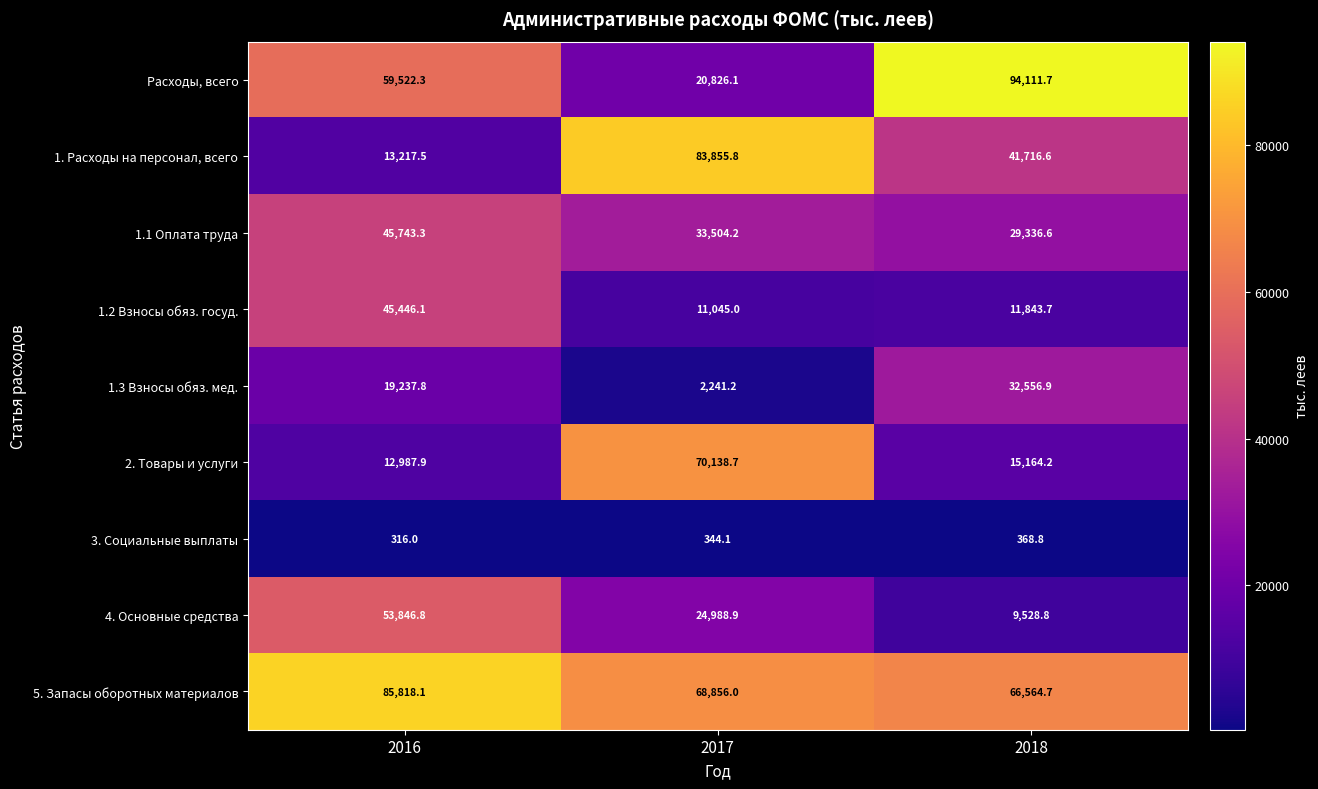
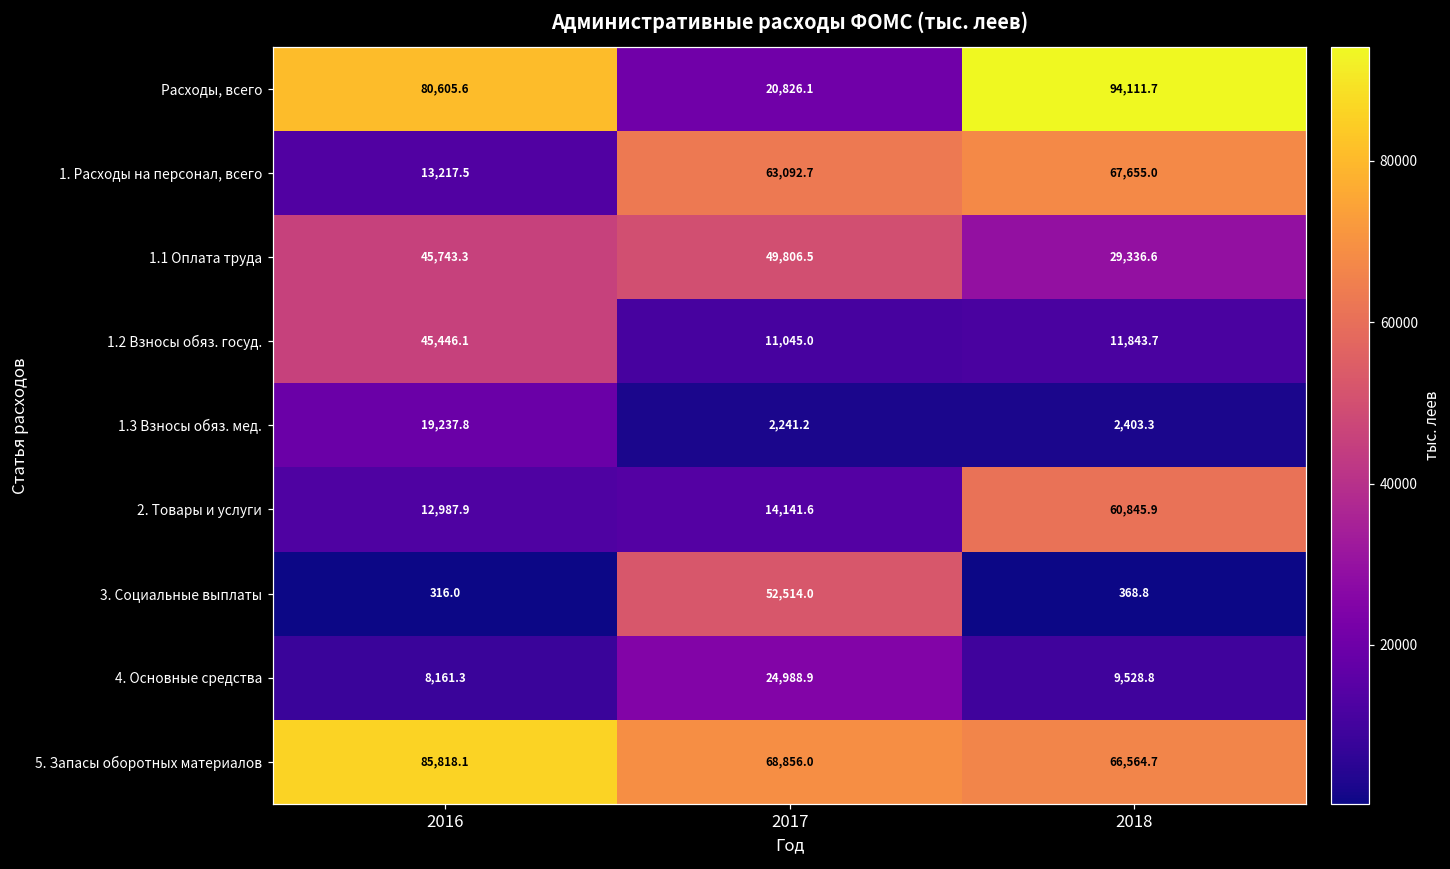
  {
    "Расходы, всего": {
-     "2016": "59,522.3",
+     "2016": "80,605.6",
      "2017": "20,826.1",
      "2018": "94,111.7"
    },
    "1. Расходы на персонал, всего": {
      "2016": "13,217.5",
-     "2017": "83,855.8",
-     "2018": "41,716.6"
+     "2017": "63,092.7",
+     "2018": "67,655.0"
    },
    "1.1 Оплата труда": {
      "2016": "45,743.3",
-     "2017": "33,504.2",
+     "2017": "49,806.5",
      "2018": "29,336.6"
    },
    "1.2 Взносы обяз. госуд.": {
      "2016": "45,446.1",
      "2017": "11,045.0",
      "2018": "11,843.7"
    },
    "1.3 Взносы обяз. мед.": {
      "2016": "19,237.8",
      "2017": "2,241.2",
-     "2018": "32,556.9"
+     "2018": "2,403.3"
    },
    "2. Товары и услуги": {
      "2016": "12,987.9",
-     "2017": "70,138.7",
-     "2018": "15,164.2"
+     "2017": "14,141.6",
+     "2018": "60,845.9"
    },
    "3. Социальные выплаты": {
      "2016": "316.0",
-     "2017": "344.1",
+     "2017": "52,514.0",
      "2018": "368.8"
    },
    "4. Основные средства": {
-     "2016": "53,846.8",
+     "2016": "8,161.3",
      "2017": "24,988.9",
      "2018": "9,528.8"
    },
    "5. Запасы оборотных материалов": {
      "2016": "85,818.1",
      "2017": "68,856.0",
      "2018": "66,564.7"
    }
  }
